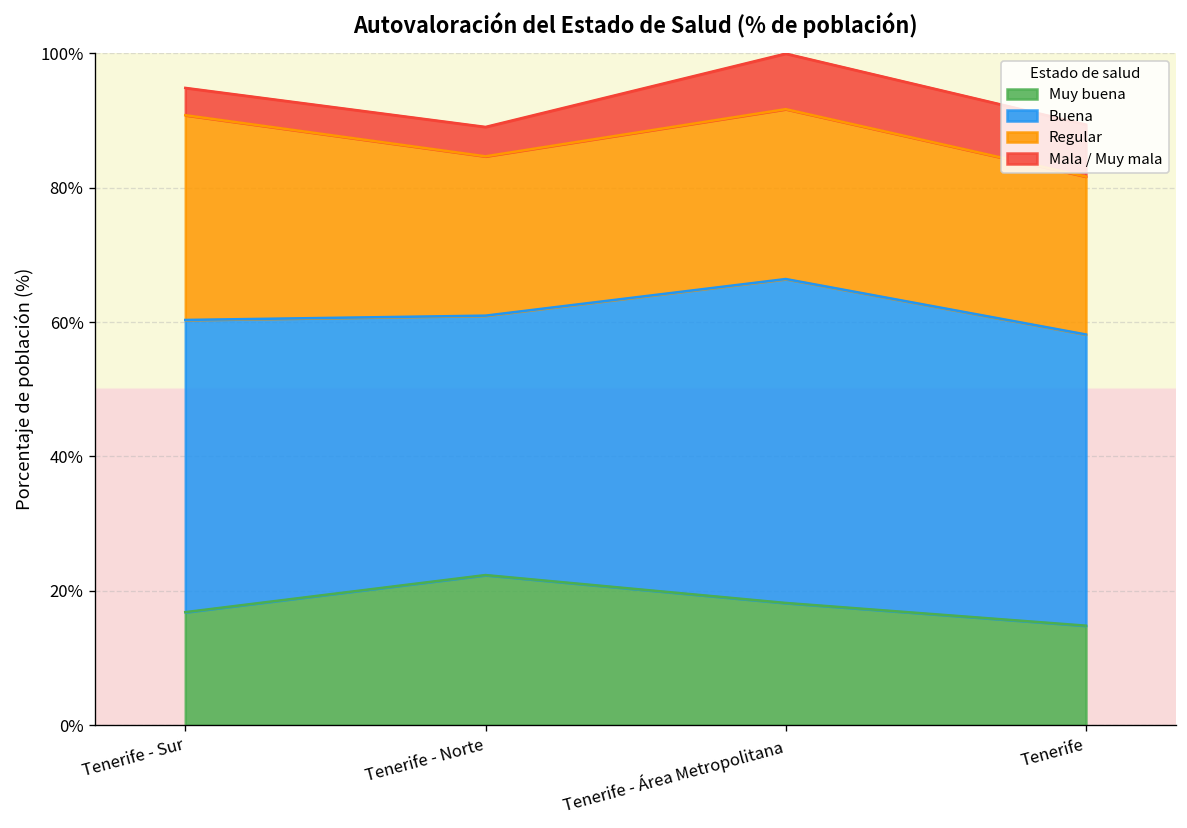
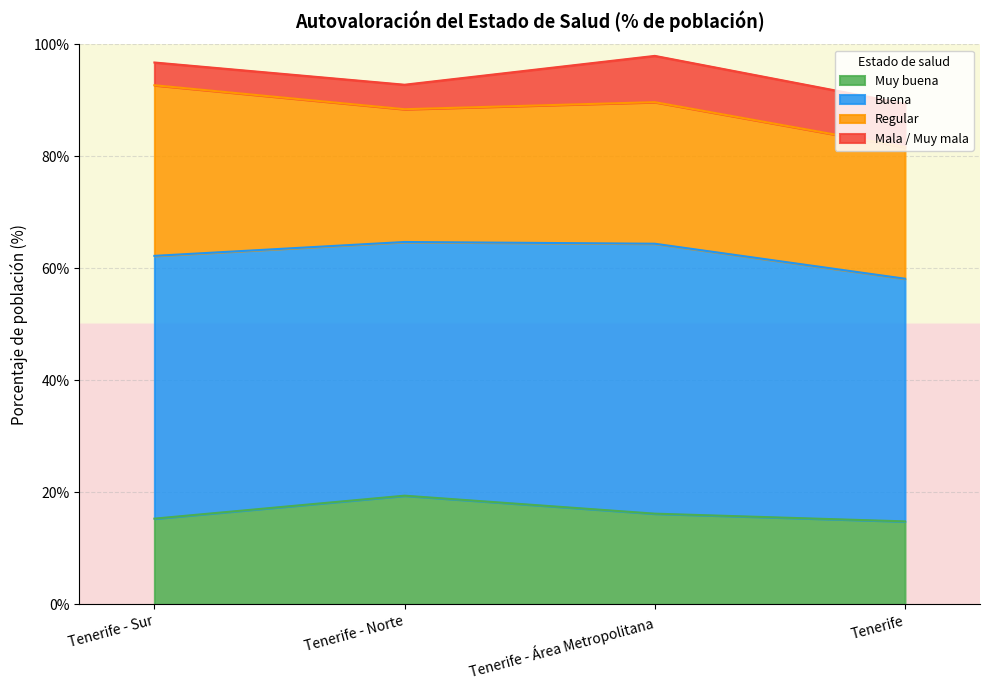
  {
    "Muy buena": {
-     "Tenerife - Sur": "17%",
-     "Tenerife - Norte": "22%",
-     "Tenerife - Área Metropolitana": "18%",
+     "Tenerife - Sur": "15%",
+     "Tenerife - Norte": "19%",
+     "Tenerife - Área Metropolitana": "16%",
      "Tenerife": "15%"
    },
    "Buena": {
-     "Tenerife - Sur": "43%",
-     "Tenerife - Norte": "39%",
+     "Tenerife - Sur": "47%",
+     "Tenerife - Norte": "45%",
      "Tenerife - Área Metropolitana": "48%",
      "Tenerife": "43%"
    },
    "Regular": {
      "Tenerife - Sur": "30%",
      "Tenerife - Norte": "24%",
      "Tenerife - Área Metropolitana": "25%"
    },
    "Mala / Muy mala": {
      "Tenerife - Sur": "4%",
      "Tenerife - Norte": "4%",
      "Tenerife - Área Metropolitana": "8%"
    }
  }
